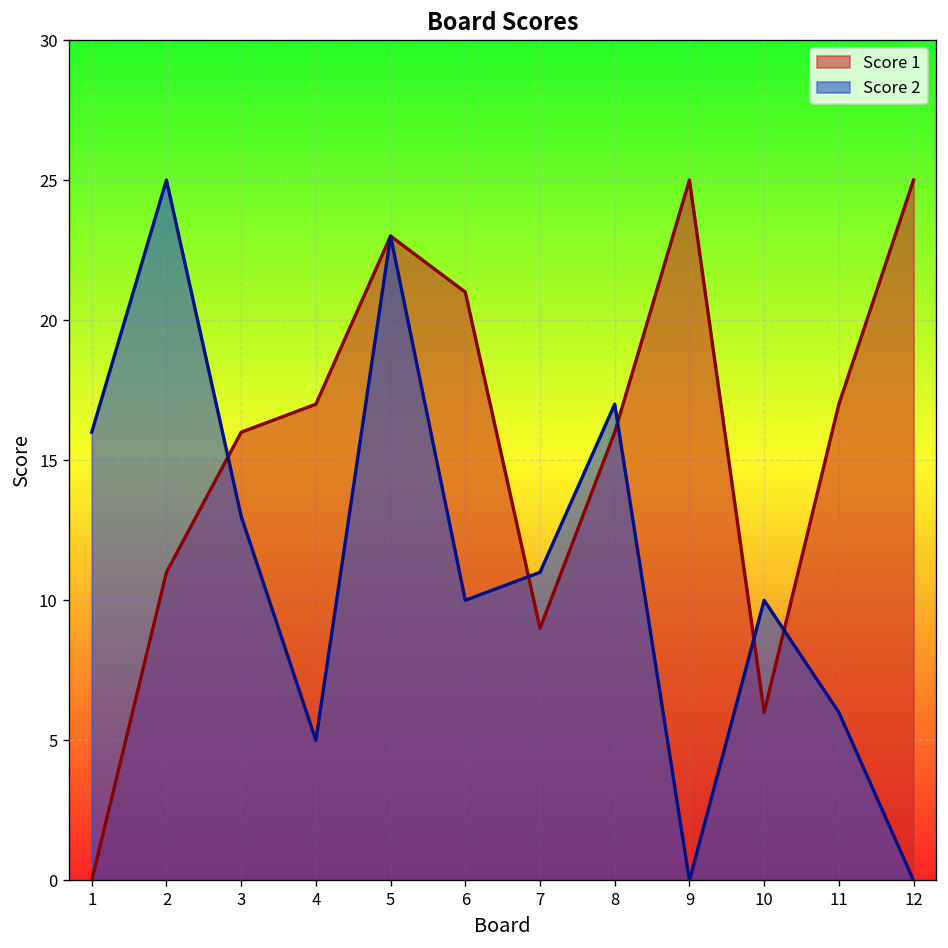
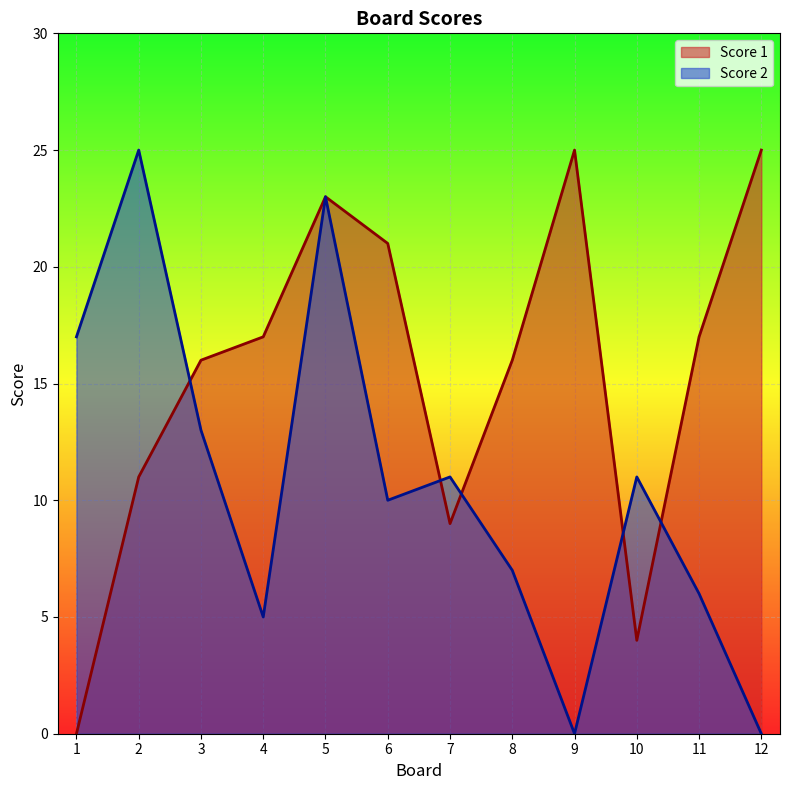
  {
    "Score 1": {
      "1": 0,
      "2": 11,
      "3": 16,
      "4": 17,
      "6": 21,
      "7": 9,
      "8": 16,
      "9": 25,
-     "10": 6,
+     "10": 4,
      "11": 17,
      "12": 25
    },
    "Score 2": {
-     "1": 16,
+     "1": 17,
      "2": 25,
      "3": 13,
      "4": 5,
      "6": 10,
      "7": 11,
-     "8": 17,
+     "8": 7,
      "9": 0,
-     "10": 10,
+     "10": 11,
      "11": 6,
      "12": 0
    }
  }
